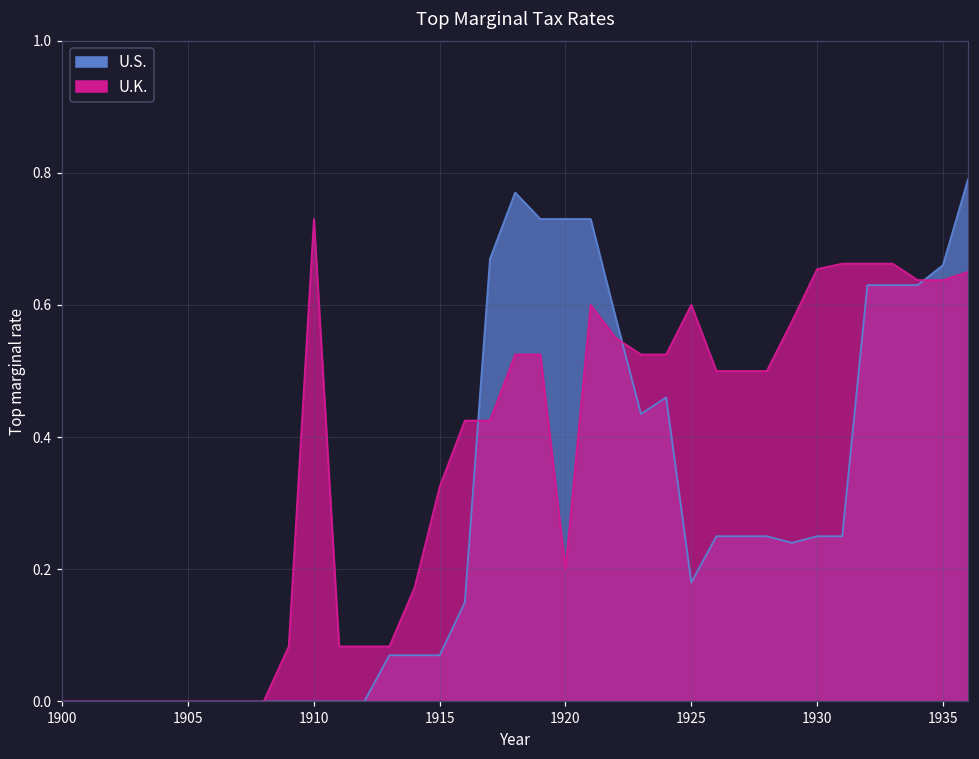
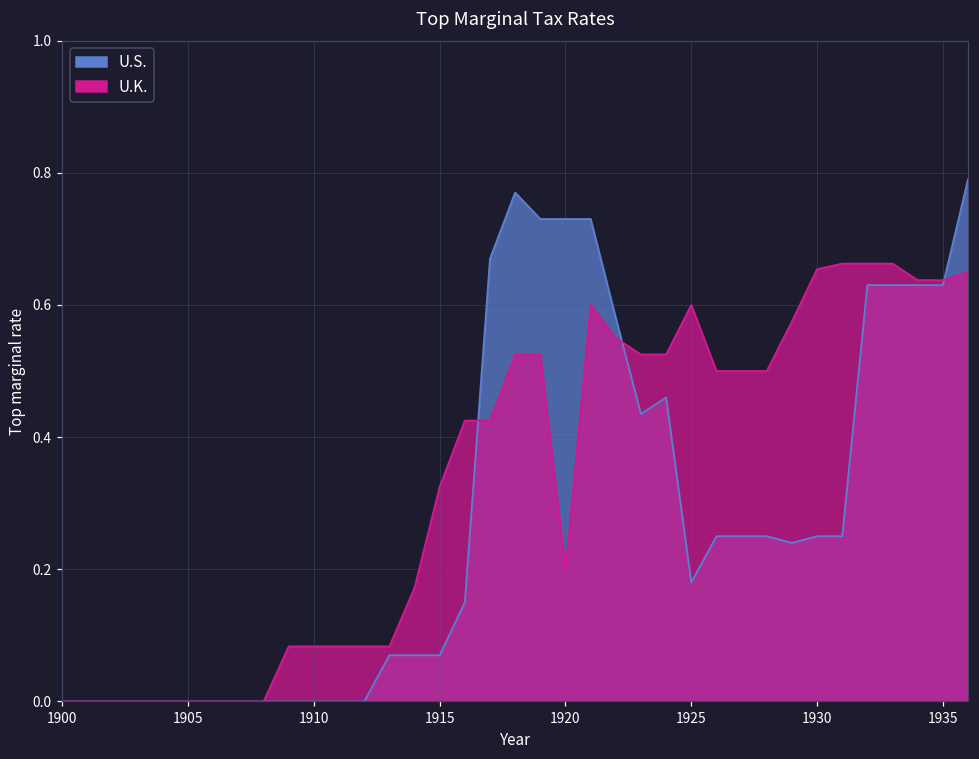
  {
    "U.S.": {
      "1910": 0.00,
      "1915": 0.07,
      "1920": 0.73,
      "1925": 0.18,
      "1930": 0.25,
-     "1935": 0.66
+     "1935": 0.63
    },
    "U.K.": {
-     "1910": 0.73,
+     "1910": 0.08,
      "1915": 0.33,
      "1920": 0.20,
      "1925": 0.60,
      "1930": 0.65,
      "1935": 0.64
    }
  }
